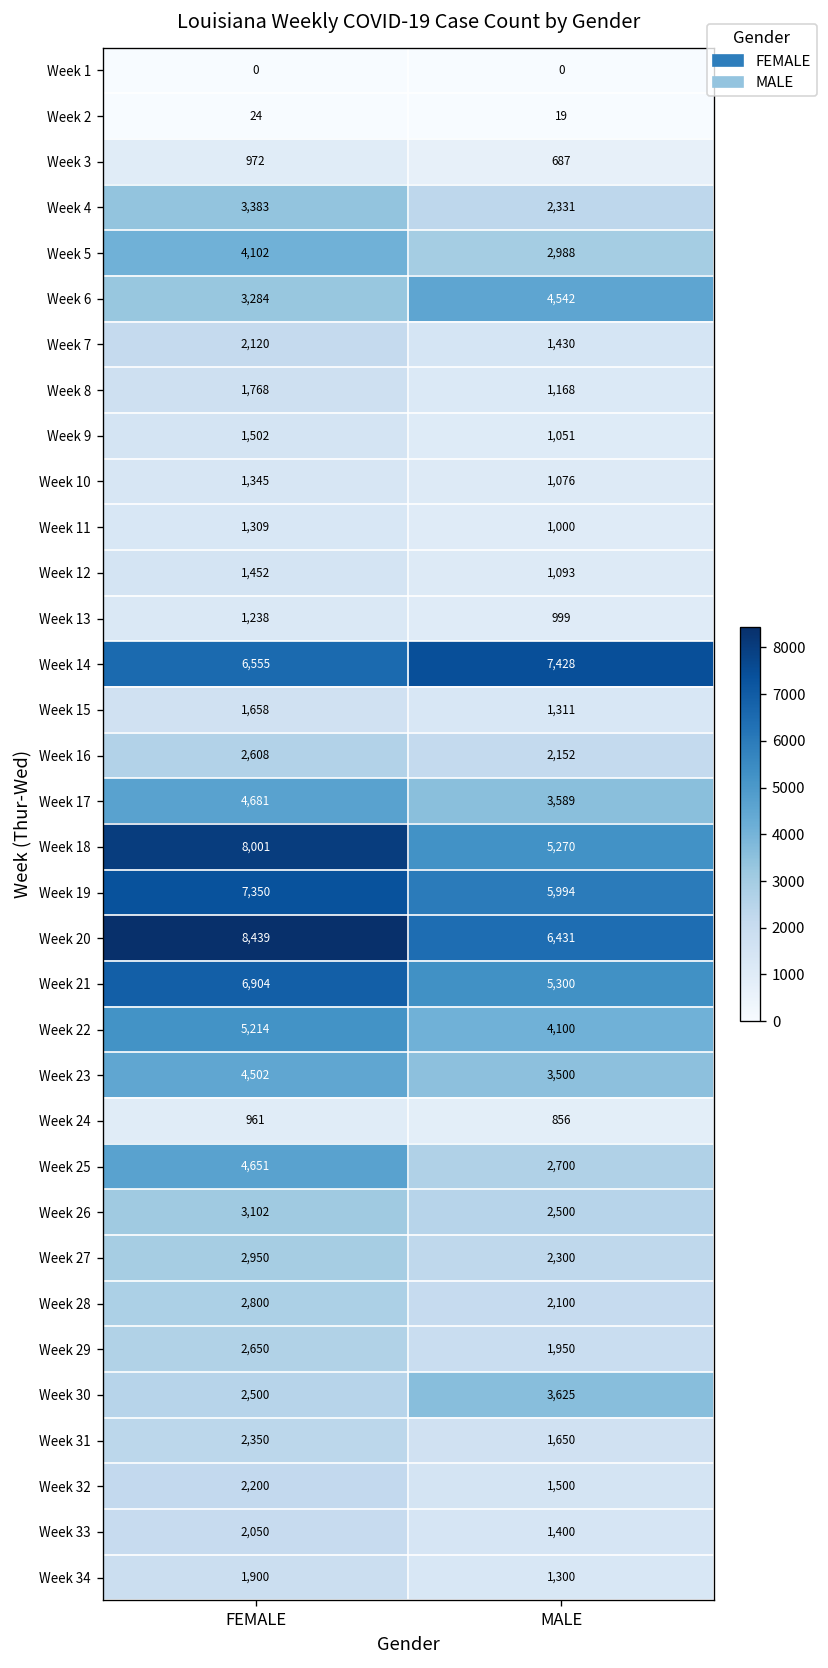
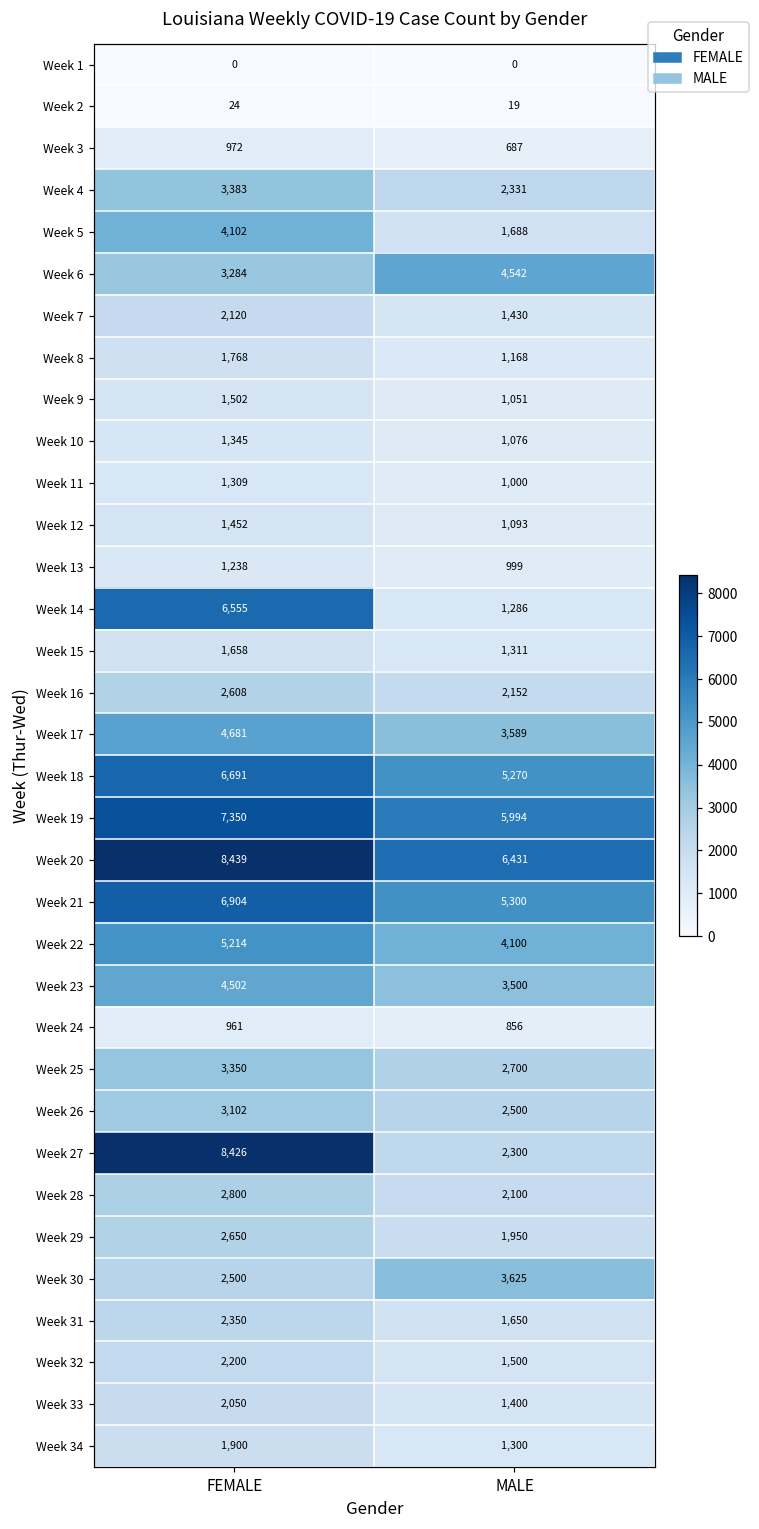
  {
    "Week 1": {
      "FEMALE": "0",
      "MALE": "0"
    },
    "Week 2": {
      "FEMALE": "24",
      "MALE": "19"
    },
    "Week 3": {
      "FEMALE": "972",
      "MALE": "687"
    },
    "Week 4": {
      "FEMALE": "3,383",
      "MALE": "2,331"
    },
    "Week 5": {
      "FEMALE": "4,102",
-     "MALE": "2,988"
+     "MALE": "1,688"
    },
    "Week 6": {
      "FEMALE": "3,284",
      "MALE": "4,542"
    },
    "Week 7": {
      "FEMALE": "2,120",
      "MALE": "1,430"
    },
    "Week 8": {
      "FEMALE": "1,768",
      "MALE": "1,168"
    },
    "Week 9": {
      "FEMALE": "1,502",
      "MALE": "1,051"
    },
    "Week 10": {
      "FEMALE": "1,345",
      "MALE": "1,076"
    },
    "Week 11": {
      "FEMALE": "1,309",
      "MALE": "1,000"
    },
    "Week 12": {
      "FEMALE": "1,452",
      "MALE": "1,093"
    },
    "Week 13": {
      "FEMALE": "1,238",
      "MALE": "999"
    },
    "Week 14": {
      "FEMALE": "6,555",
-     "MALE": "7,428"
+     "MALE": "1,286"
    },
    "Week 15": {
      "FEMALE": "1,658",
      "MALE": "1,311"
    },
    "Week 16": {
      "FEMALE": "2,608",
      "MALE": "2,152"
    },
    "Week 17": {
      "FEMALE": "4,681",
      "MALE": "3,589"
    },
    "Week 18": {
-     "FEMALE": "8,001",
+     "FEMALE": "6,691",
      "MALE": "5,270"
    },
    "Week 19": {
      "FEMALE": "7,350",
      "MALE": "5,994"
    },
    "Week 20": {
      "FEMALE": "8,439",
      "MALE": "6,431"
    },
    "Week 21": {
      "FEMALE": "6,904",
      "MALE": "5,300"
    },
    "Week 22": {
      "FEMALE": "5,214",
      "MALE": "4,100"
    },
    "Week 23": {
      "FEMALE": "4,502",
      "MALE": "3,500"
    },
    "Week 24": {
      "FEMALE": "961",
      "MALE": "856"
    },
    "Week 25": {
-     "FEMALE": "4,651",
+     "FEMALE": "3,350",
      "MALE": "2,700"
    },
    "Week 26": {
      "FEMALE": "3,102",
      "MALE": "2,500"
    },
    "Week 27": {
-     "FEMALE": "2,950",
+     "FEMALE": "8,426",
      "MALE": "2,300"
    },
    "Week 28": {
      "FEMALE": "2,800",
      "MALE": "2,100"
    },
    "Week 29": {
      "FEMALE": "2,650",
      "MALE": "1,950"
    },
    "Week 30": {
      "FEMALE": "2,500",
      "MALE": "3,625"
    },
    "Week 31": {
      "FEMALE": "2,350",
      "MALE": "1,650"
    },
    "Week 32": {
      "FEMALE": "2,200",
      "MALE": "1,500"
    },
    "Week 33": {
      "FEMALE": "2,050",
      "MALE": "1,400"
    },
    "Week 34": {
      "FEMALE": "1,900",
      "MALE": "1,300"
    }
  }
